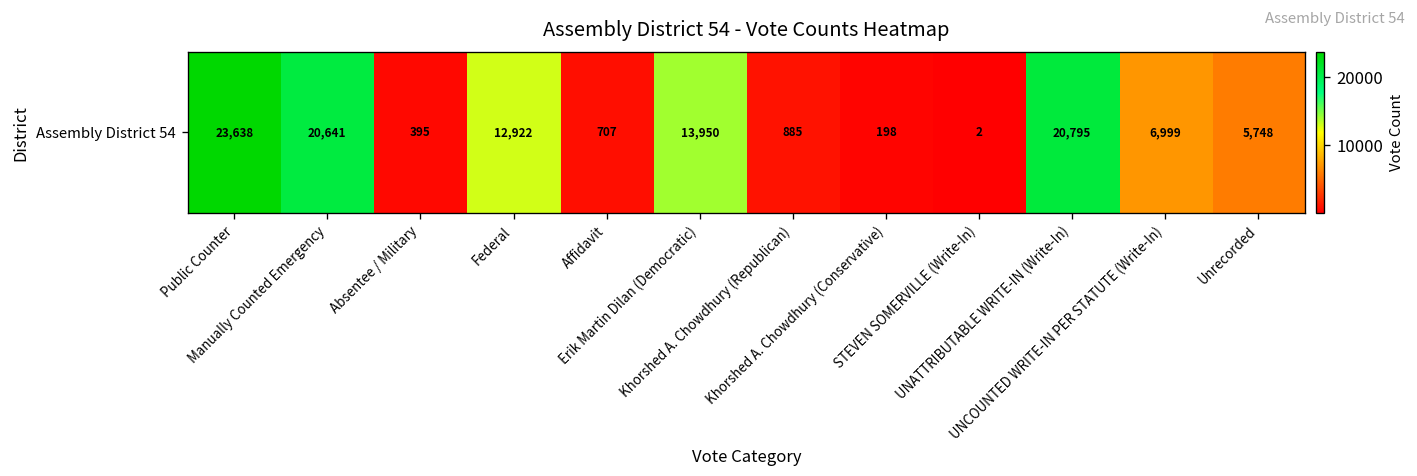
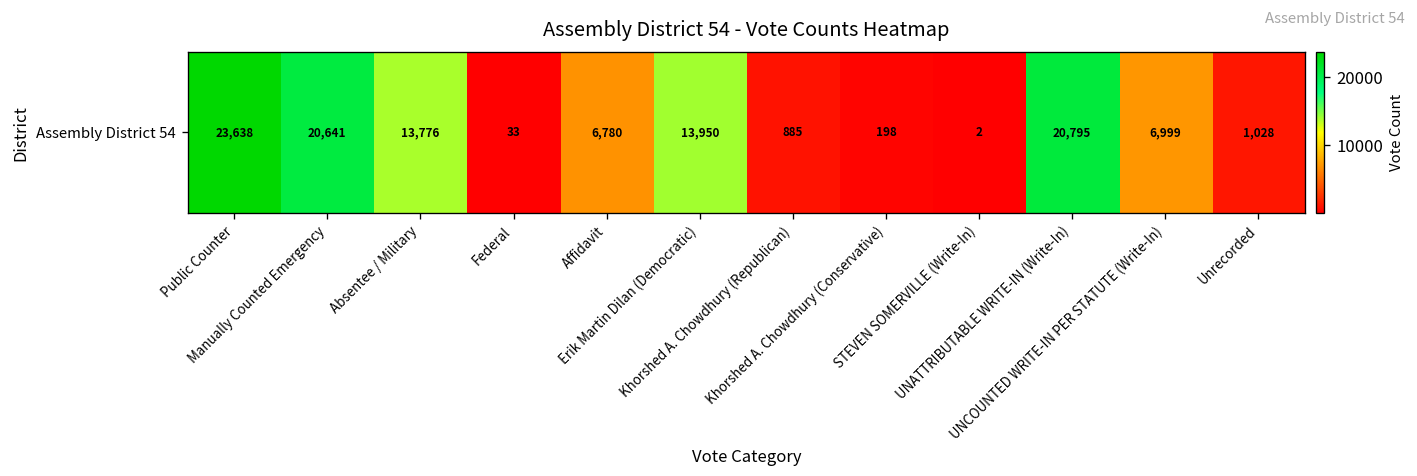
  {
    "Assembly District 54": {
      "Public Counter": "23,638",
      "Manually Counted Emergency": "20,641",
-     "Absentee / Military": "395",
-     "Federal": "12,922",
-     "Affidavit": "707",
+     "Absentee / Military": "13,776",
+     "Federal": "33",
+     "Affidavit": "6,780",
      "Erik Martin Dilan (Democratic)": "13,950",
      "Khorshed A. Chowdhury (Republican)": "885",
      "Khorshed A. Chowdhury (Conservative)": "198",
      "STEVEN SOMERVILLE (Write-In)": "2",
      "UNATTRIBUTABLE WRITE-IN (Write-In)": "20,795",
      "UNCOUNTED WRITE-IN PER STATUTE (Write-In)": "6,999",
-     "Unrecorded": "5,748"
+     "Unrecorded": "1,028"
    }
  }
